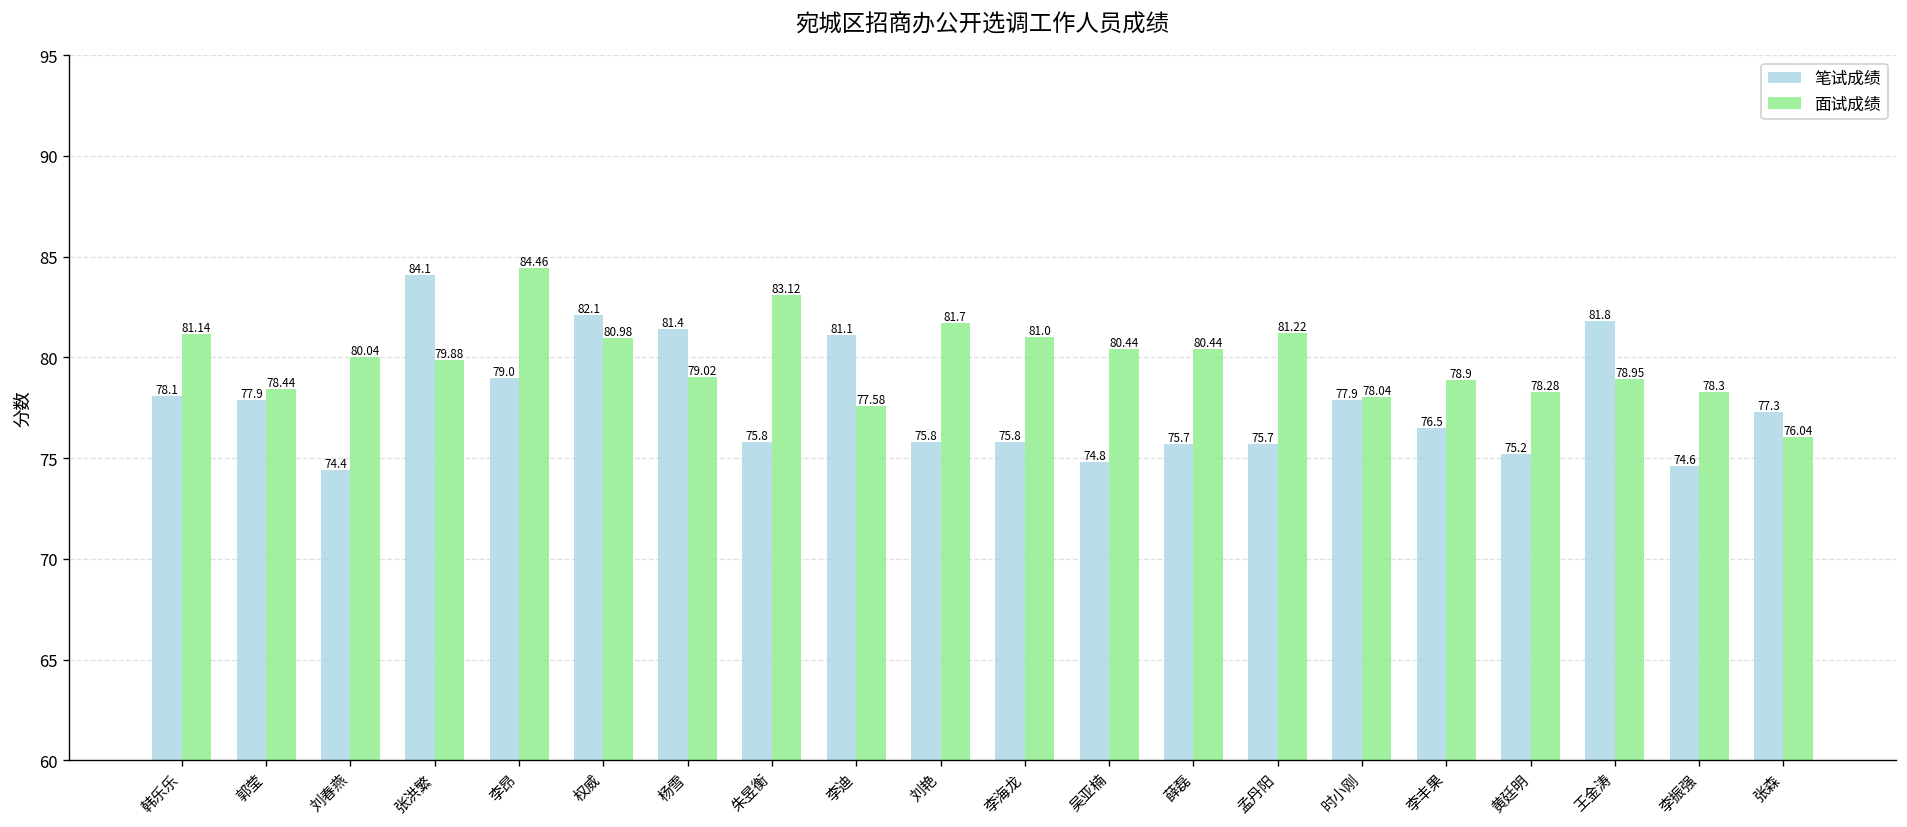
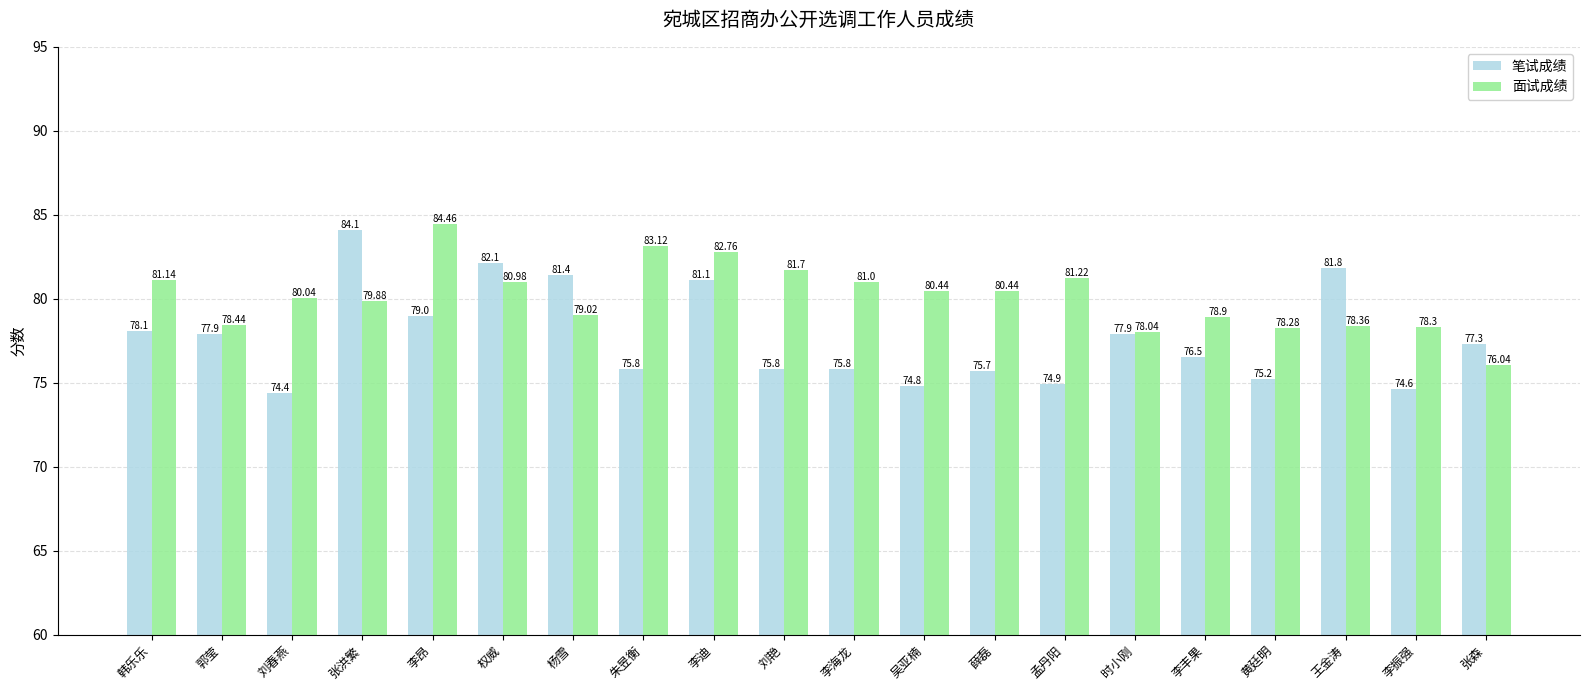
  {
    "笔试成绩": {
      "韩乐乐": 78.1,
      "郭莹": 77.9,
      "刘春燕": 74.4,
      "张洪繁": 84.1,
      "李昂": 79.0,
      "权威": 82.1,
      "杨雪": 81.4,
      "朱昱衡": 75.8,
      "李迪": 81.1,
      "刘艳": 75.8,
      "李海龙": 75.8,
      "吴亚楠": 74.8,
      "薛磊": 75.7,
-     "孟丹阳": 75.7,
+     "孟丹阳": 74.9,
      "时小刚": 77.9,
      "李丰果": 76.5,
      "黄廷明": 75.2,
      "王金涛": 81.8,
      "李振强": 74.6,
      "张森": 77.3
    },
    "面试成绩": {
      "韩乐乐": 81.14,
      "郭莹": 78.44,
      "刘春燕": 80.04,
      "张洪繁": 79.88,
      "李昂": 84.46,
      "权威": 80.98,
      "杨雪": 79.02,
      "朱昱衡": 83.12,
-     "李迪": 77.58,
+     "李迪": 82.76,
      "刘艳": 81.7,
      "李海龙": 81.0,
      "吴亚楠": 80.44,
      "薛磊": 80.44,
      "孟丹阳": 81.22,
      "时小刚": 78.04,
      "李丰果": 78.9,
      "黄廷明": 78.28,
-     "王金涛": 78.95,
+     "王金涛": 78.36,
      "李振强": 78.3,
      "张森": 76.04
    }
  }
